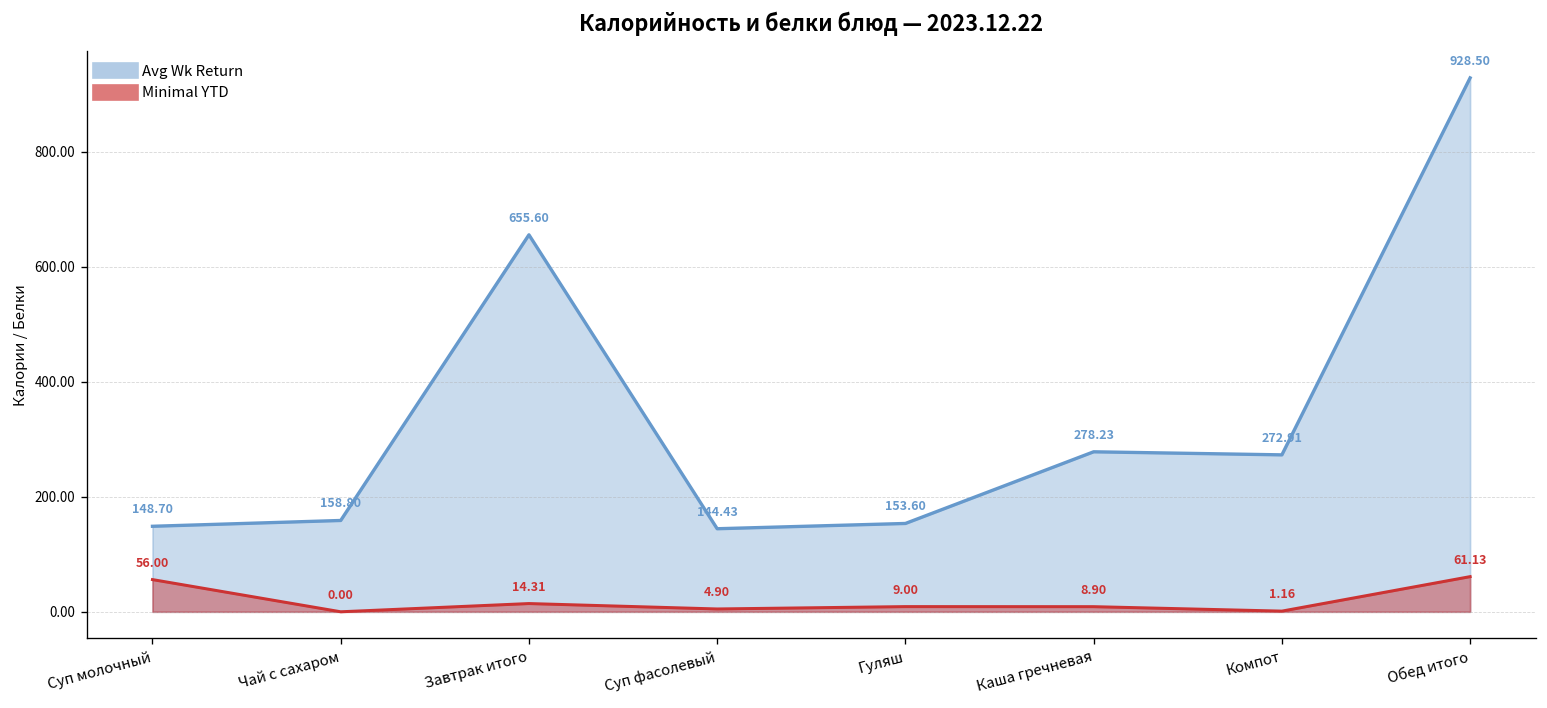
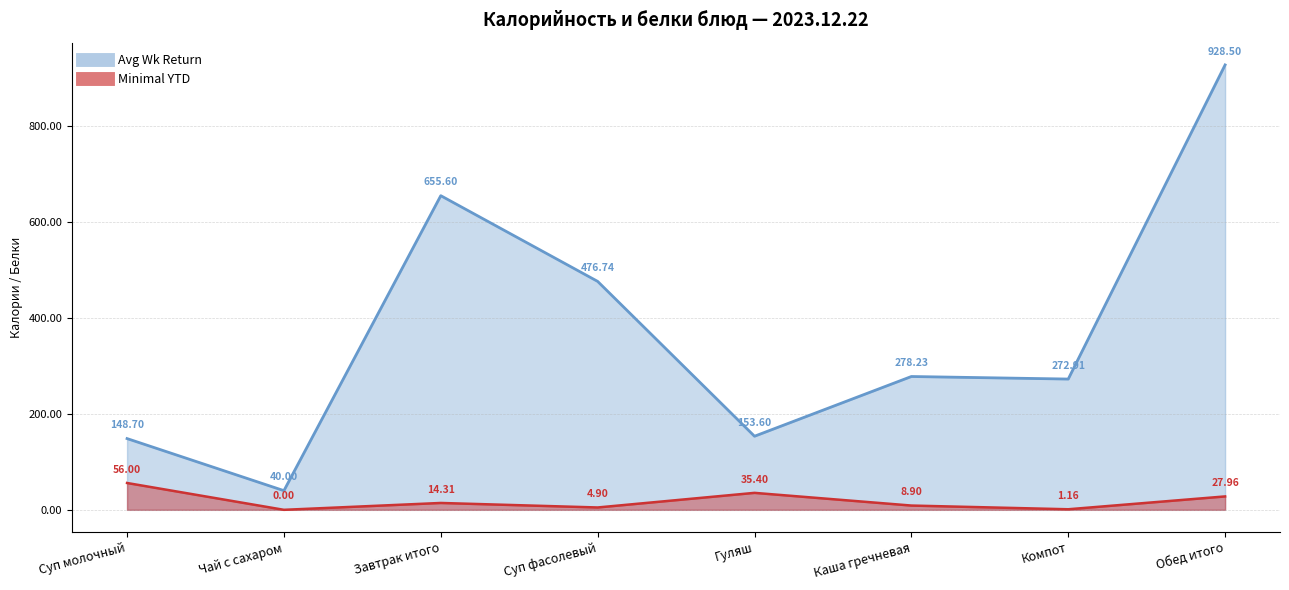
  {
    "Avg Wk Return": {
      "Суп молочный": 148.70,
-     "Чай с сахаром": 158.80,
+     "Чай с сахаром": 40.00,
      "Завтрак итого": 655.60,
-     "Суп фасолевый": 144.43,
+     "Суп фасолевый": 476.74,
      "Гуляш": 153.60,
      "Каша гречневая": 278.23,
      "Компот": 272.91,
      "Обед итого": 928.50
    },
    "Minimal YTD": {
      "Суп молочный": 56.00,
      "Чай с сахаром": 0.00,
      "Завтрак итого": 14.31,
      "Суп фасолевый": 4.90,
-     "Гуляш": 9.00,
+     "Гуляш": 35.40,
      "Каша гречневая": 8.90,
      "Компот": 1.16,
-     "Обед итого": 61.13
+     "Обед итого": 27.96
    }
  }
